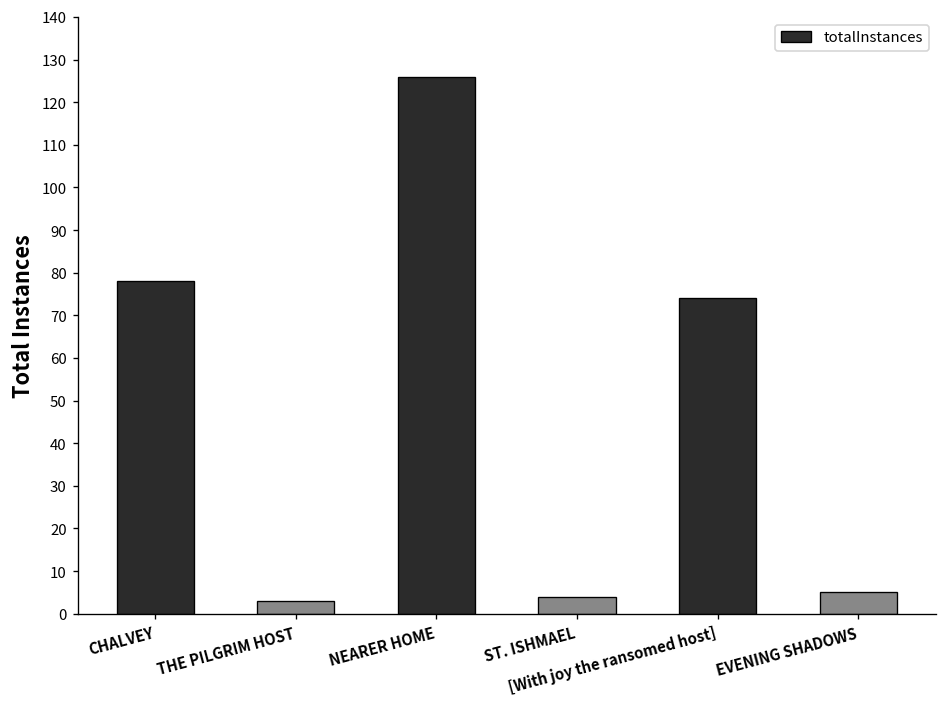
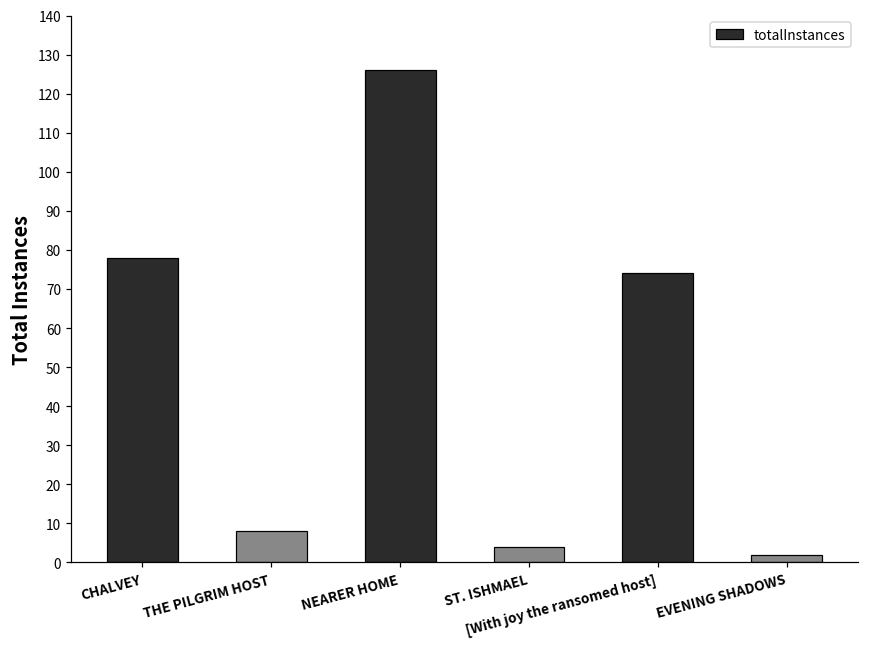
  {
    "CHALVEY": 78,
-   "THE PILGRIM HOST": 3,
+   "THE PILGRIM HOST": 8,
    "NEARER HOME": 126,
    "ST. ISHMAEL": 4,
    "[With joy the ransomed host]": 74,
-   "EVENING SHADOWS": 5
+   "EVENING SHADOWS": 2
  }
